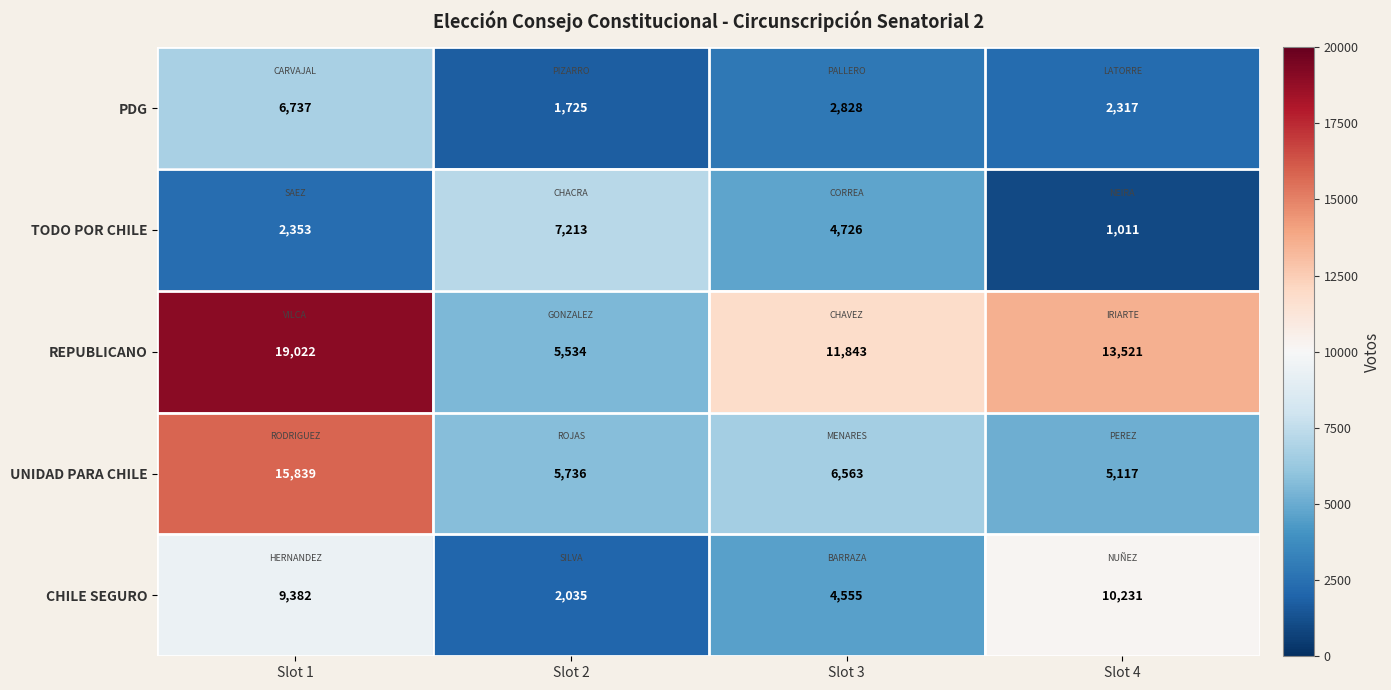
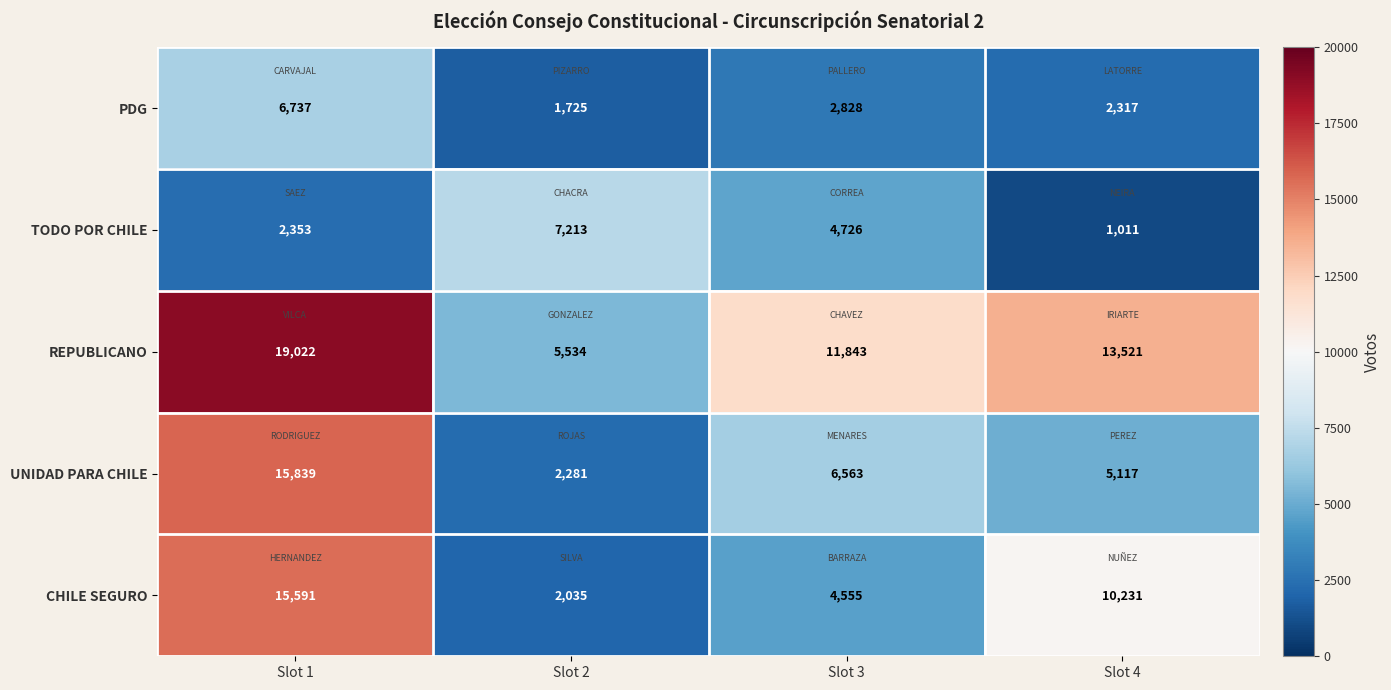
  {
    "UNIDAD PARA CHILE": {
-     "Slot 2": "5,736"
+     "Slot 2": "2,281"
    },
    "CHILE SEGURO": {
-     "Slot 1": "9,382"
+     "Slot 1": "15,591"
    }
  }
